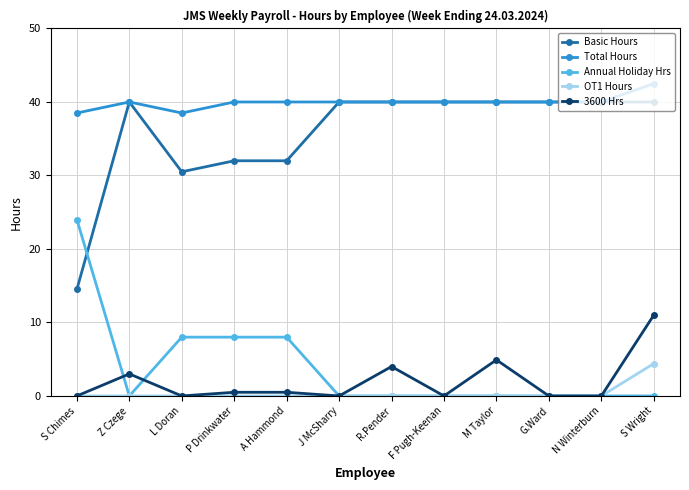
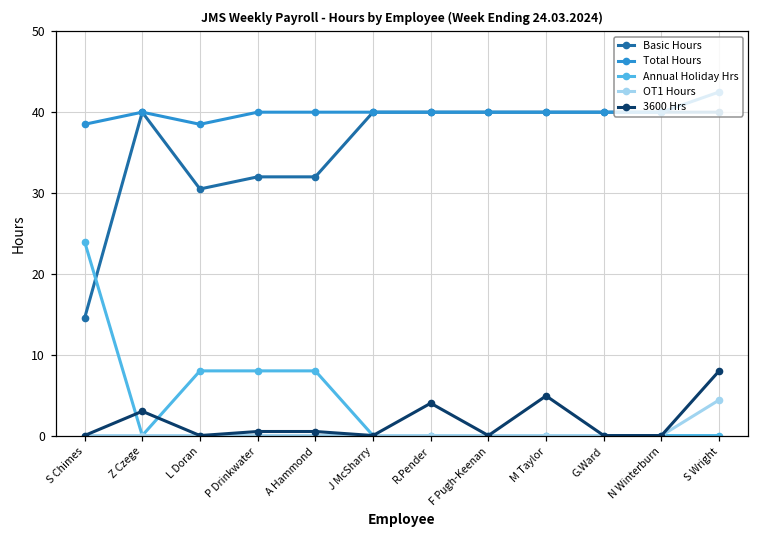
  {
    "OT1 Hours": {
      "P Drinkwater": 0,
      "A Hammond": 0,
      "S Wright": 4
    },
    "3600 Hrs": {
      "Z Czege": 3,
      "P Drinkwater": 1,
      "A Hammond": 1,
      "R.Pender": 4,
      "M Taylor": 5,
-     "S Wright": 11
+     "S Wright": 8
    }
  }
